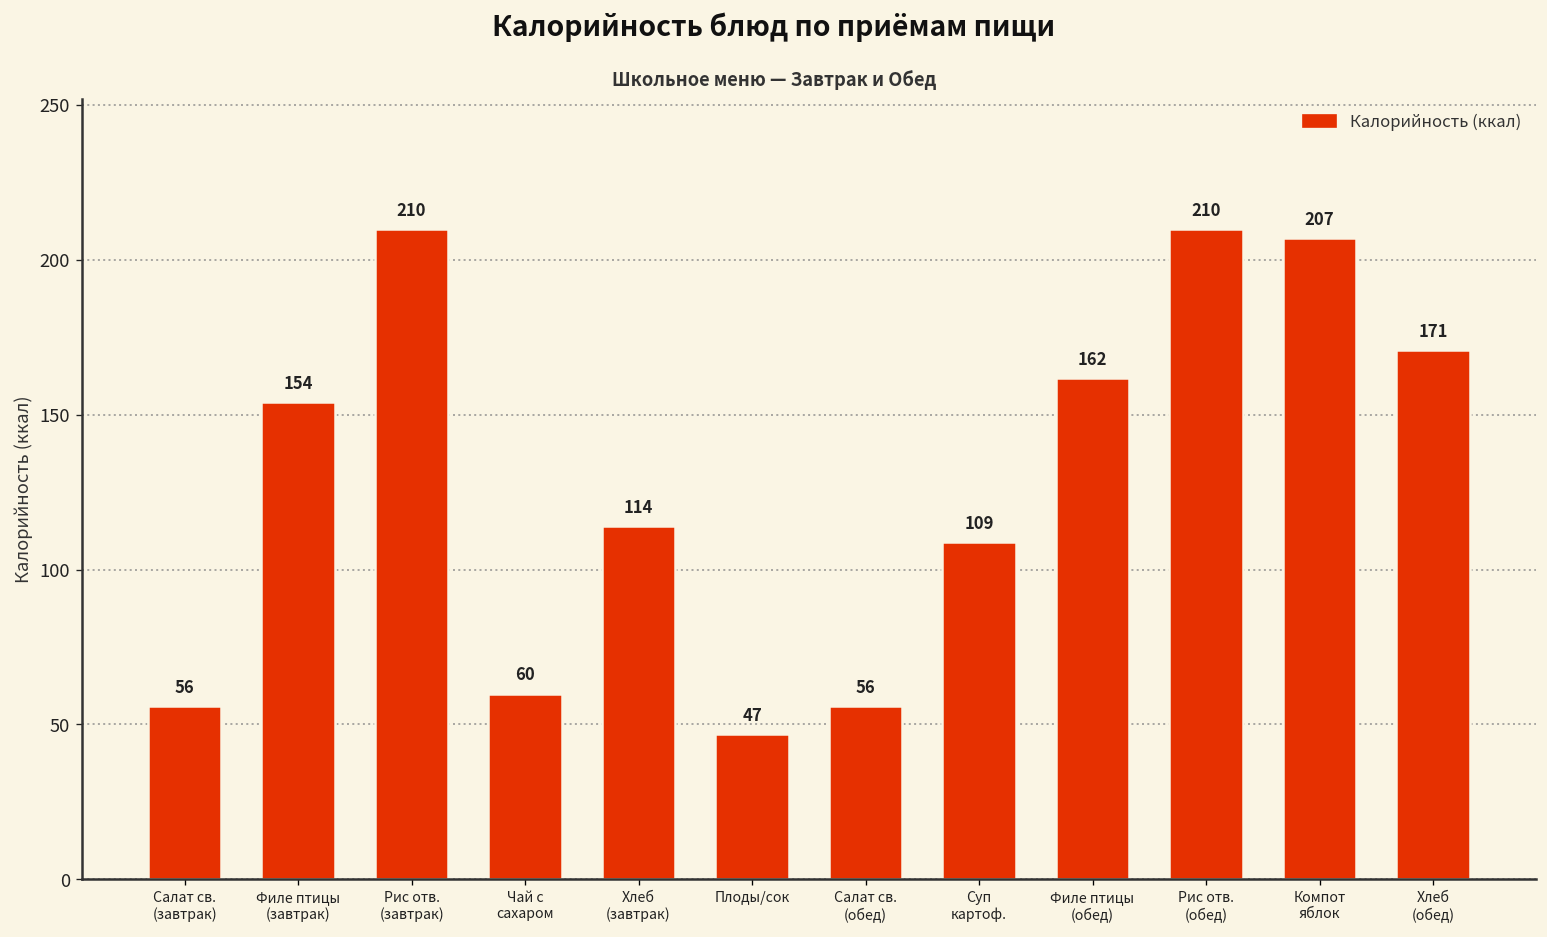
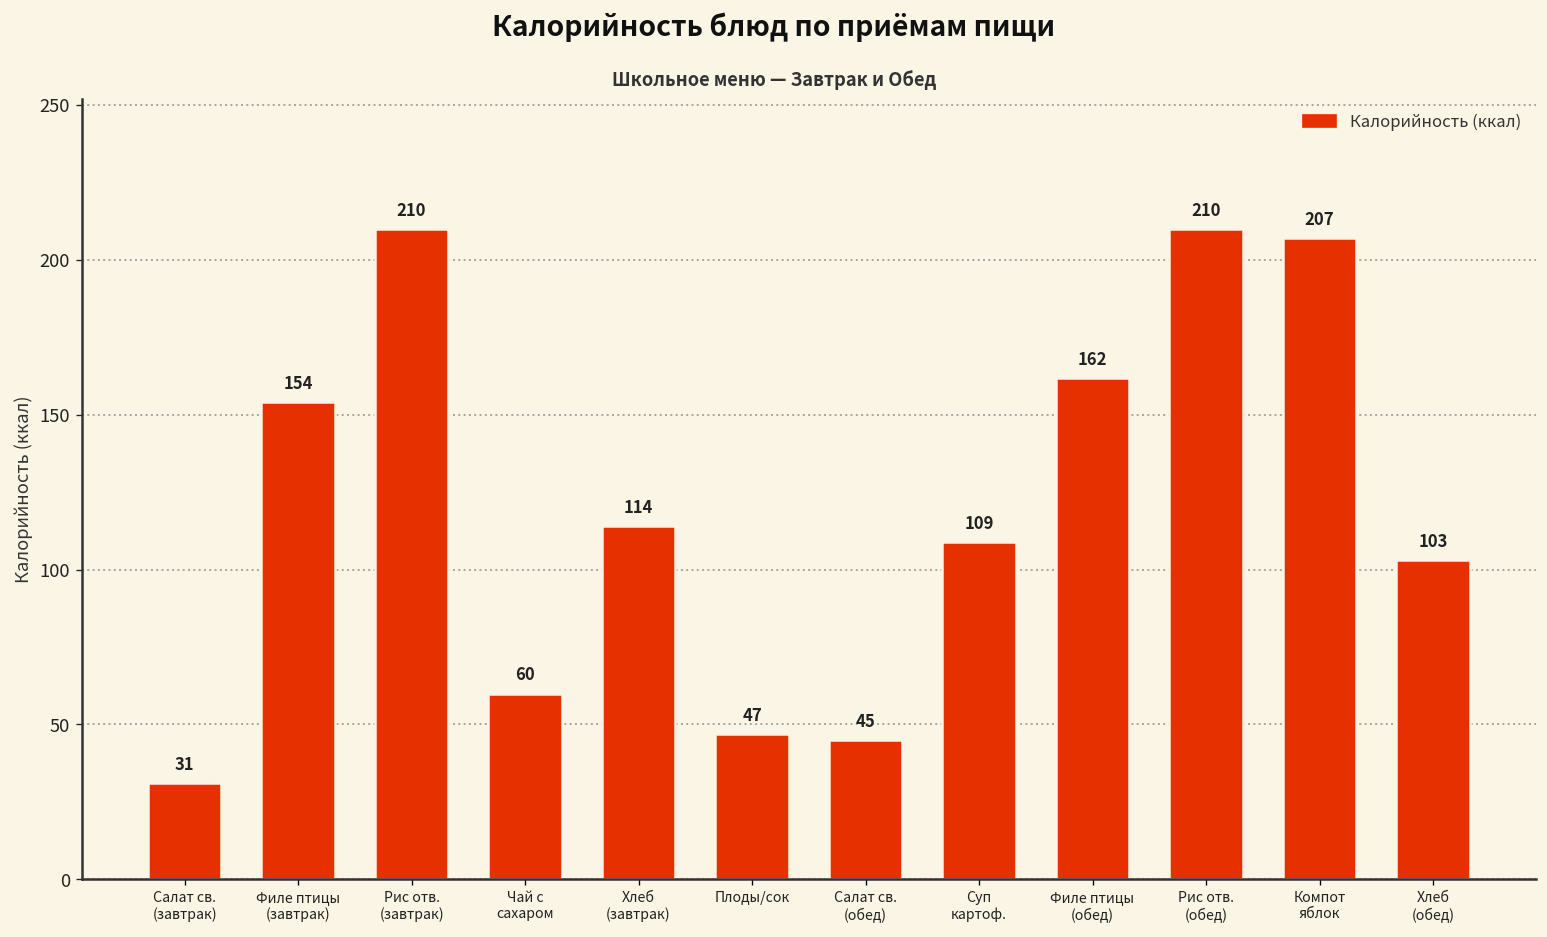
  {
-   "Салат св. (завтрак)": 56,
+   "Салат св. (завтрак)": 31,
    "Филе птицы (завтрак)": 154,
    "Рис отв. (завтрак)": 210,
    "Чай с сахаром": 60,
    "Хлеб (завтрак)": 114,
    "Плоды/сок": 47,
-   "Салат св. (обед)": 56,
+   "Салат св. (обед)": 45,
    "Суп картоф.": 109,
    "Филе птицы (обед)": 162,
    "Рис отв. (обед)": 210,
    "Компот яблок": 207,
-   "Хлеб (обед)": 171
+   "Хлеб (обед)": 103
  }
